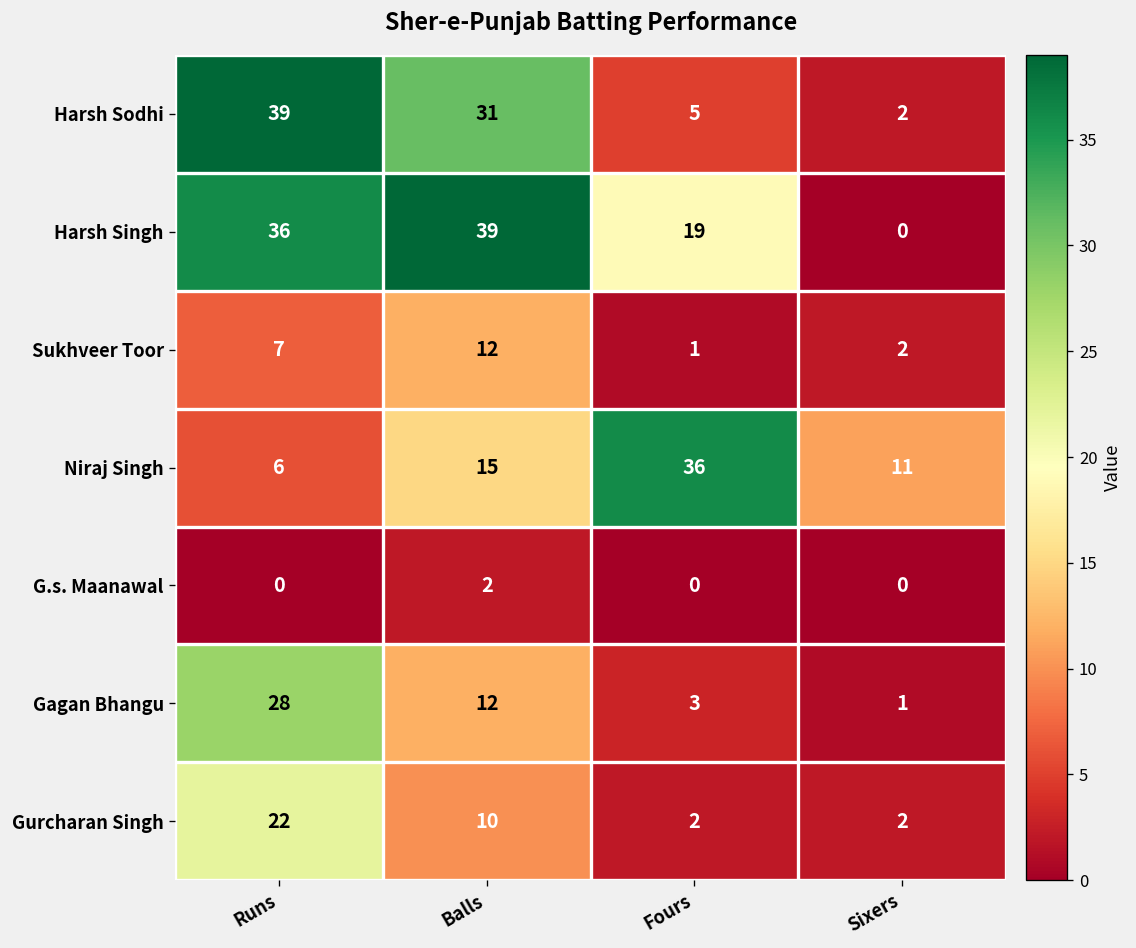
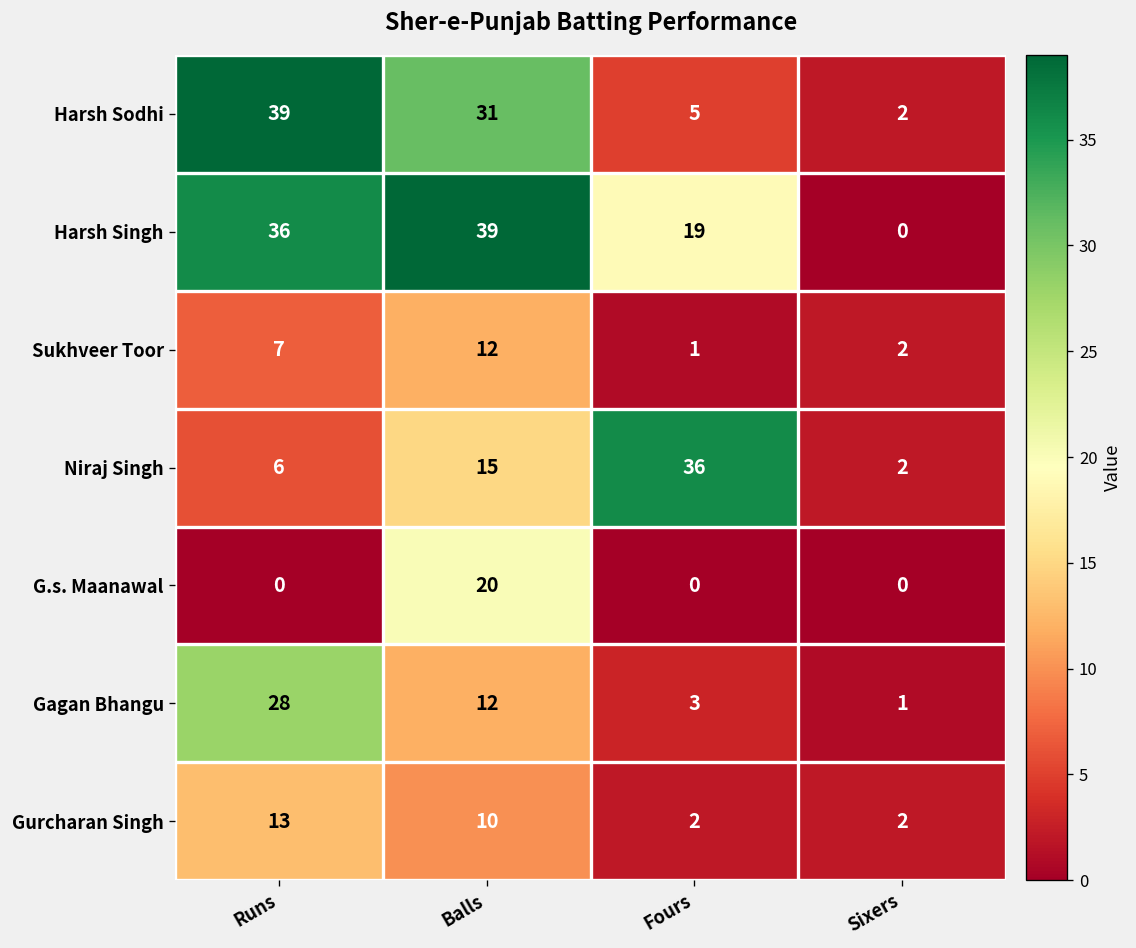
  {
    "Harsh Sodhi": {
      "Runs": 39,
      "Balls": 31,
      "Fours": 5,
      "Sixers": 2
    },
    "Harsh Singh": {
      "Runs": 36,
      "Balls": 39,
      "Fours": 19,
      "Sixers": 0
    },
    "Sukhveer Toor": {
      "Runs": 7,
      "Balls": 12,
      "Fours": 1,
      "Sixers": 2
    },
    "Niraj Singh": {
      "Runs": 6,
      "Balls": 15,
      "Fours": 36,
-     "Sixers": 11
+     "Sixers": 2
    },
    "G.s. Maanawal": {
      "Runs": 0,
-     "Balls": 2,
+     "Balls": 20,
      "Fours": 0,
      "Sixers": 0
    },
    "Gagan Bhangu": {
      "Runs": 28,
      "Balls": 12,
      "Fours": 3,
      "Sixers": 1
    },
    "Gurcharan Singh": {
-     "Runs": 22,
+     "Runs": 13,
      "Balls": 10,
      "Fours": 2,
      "Sixers": 2
    }
  }
